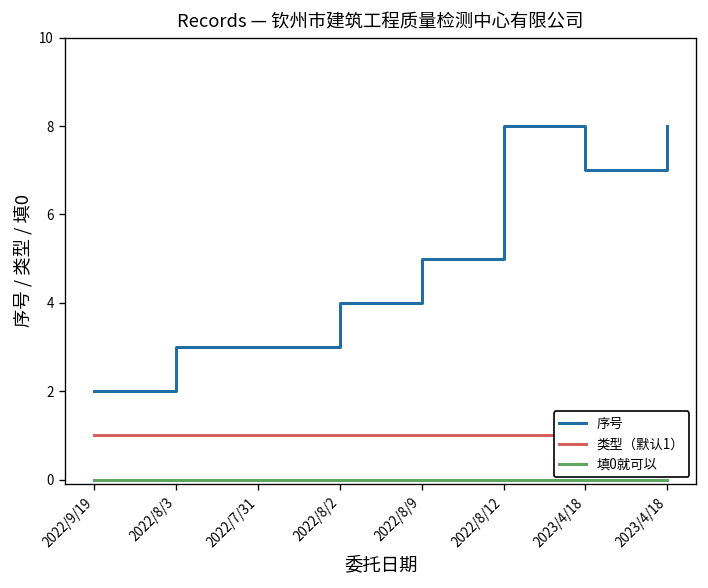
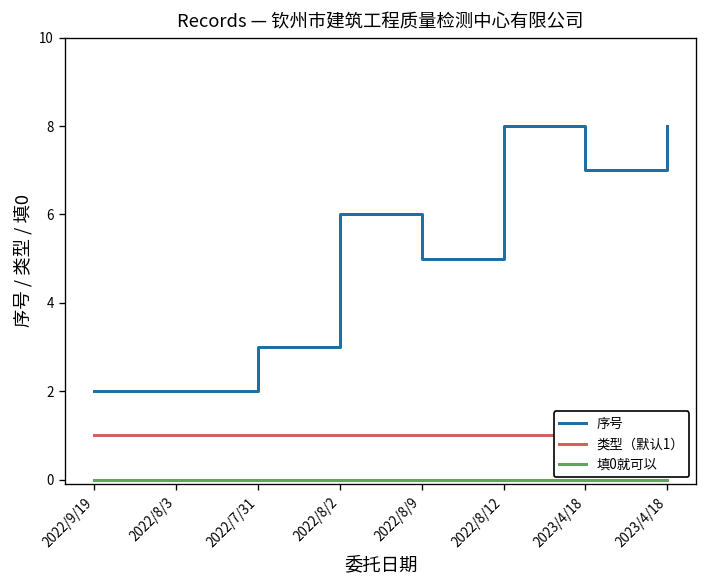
  {
    "序号": {
      "2022/9/19": 2,
-     "2022/8/3": 3,
+     "2022/8/3": 2,
      "2022/7/31": 3,
-     "2022/8/2": 4,
+     "2022/8/2": 6,
      "2022/8/9": 5,
      "2022/8/12": 8
    },
    "类型（默认1）": {
      "2022/9/19": 1,
      "2022/8/3": 1,
      "2022/7/31": 1,
      "2022/8/2": 1,
      "2022/8/9": 1,
      "2022/8/12": 1
    },
    "填0就可以": {
      "2022/9/19": 0,
      "2022/8/3": 0,
      "2022/7/31": 0,
      "2022/8/2": 0,
      "2022/8/9": 0,
      "2022/8/12": 0
    }
  }
